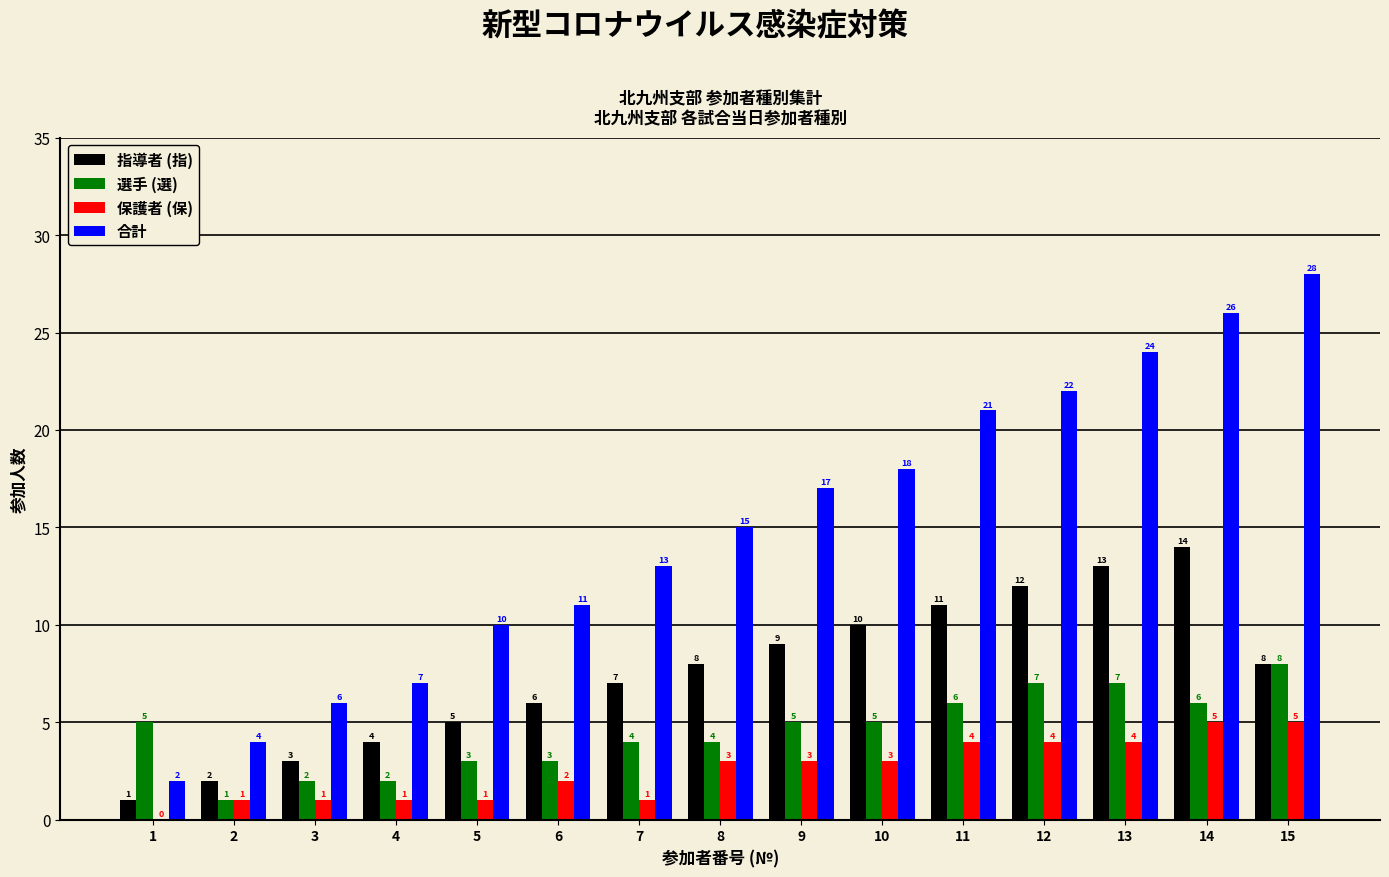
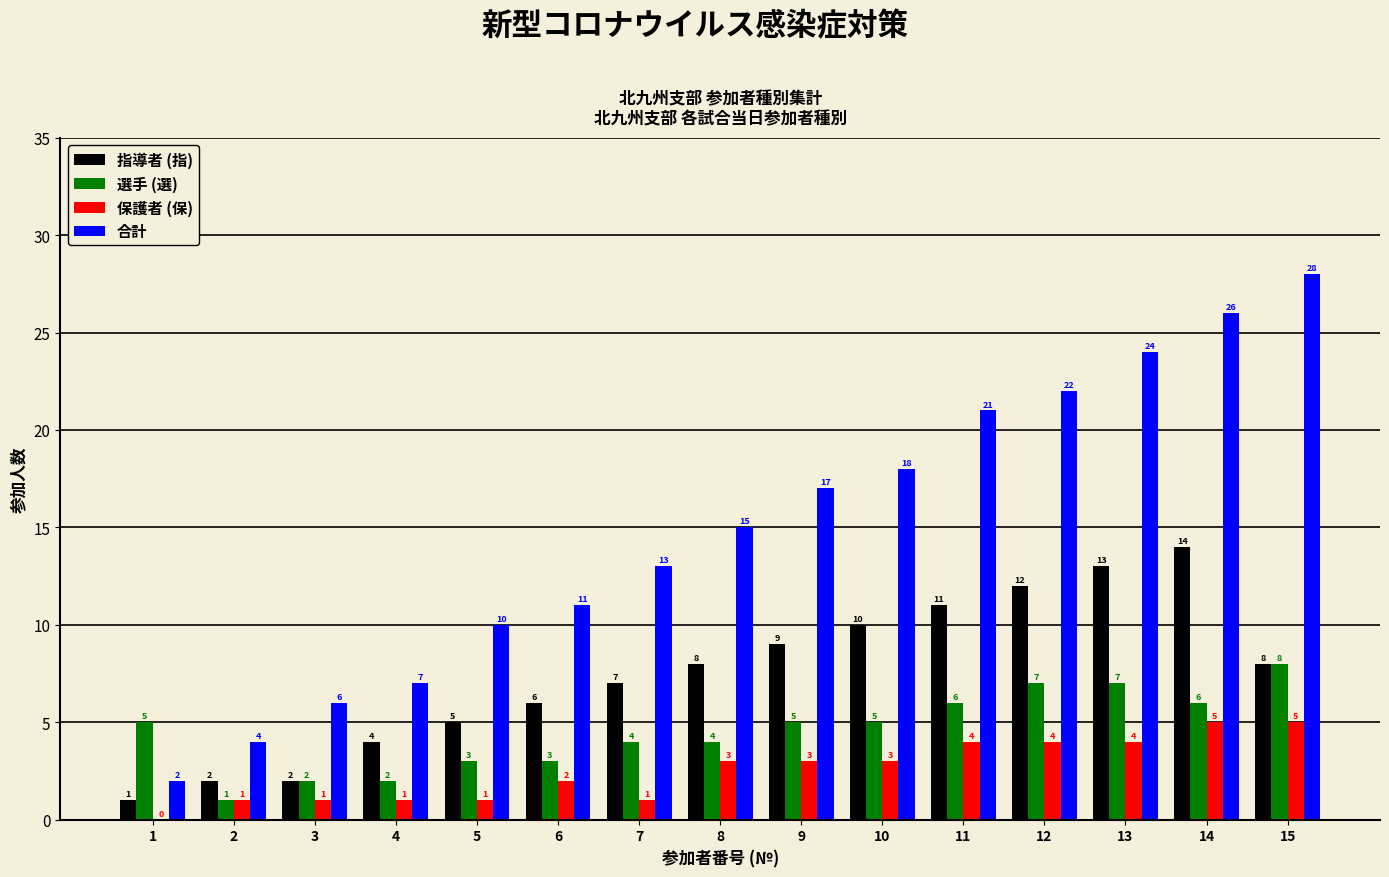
  {
    "指導者 (指)": {
      "1": 1,
      "2": 2,
-     "3": 3,
+     "3": 2,
      "4": 4,
      "5": 5,
      "6": 6,
      "7": 7,
      "8": 8,
      "9": 9,
      "10": 10,
      "11": 11,
      "12": 12,
      "13": 13,
      "14": 14,
      "15": 8
    },
    "選手 (選)": {
      "1": 5,
      "2": 1,
      "3": 2,
      "4": 2,
      "5": 3,
      "6": 3,
      "7": 4,
      "8": 4,
      "9": 5,
      "10": 5,
      "11": 6,
      "12": 7,
      "13": 7,
      "14": 6,
      "15": 8
    },
    "保護者 (保)": {
      "1": 0,
      "2": 1,
      "3": 1,
      "4": 1,
      "5": 1,
      "6": 2,
      "7": 1,
      "8": 3,
      "9": 3,
      "10": 3,
      "11": 4,
      "12": 4,
      "13": 4,
      "14": 5,
      "15": 5
    },
    "合計": {
      "1": 2,
      "2": 4,
      "3": 6,
      "4": 7,
      "5": 10,
      "6": 11,
      "7": 13,
      "8": 15,
      "9": 17,
      "10": 18,
      "11": 21,
      "12": 22,
      "13": 24,
      "14": 26,
      "15": 28
    }
  }
